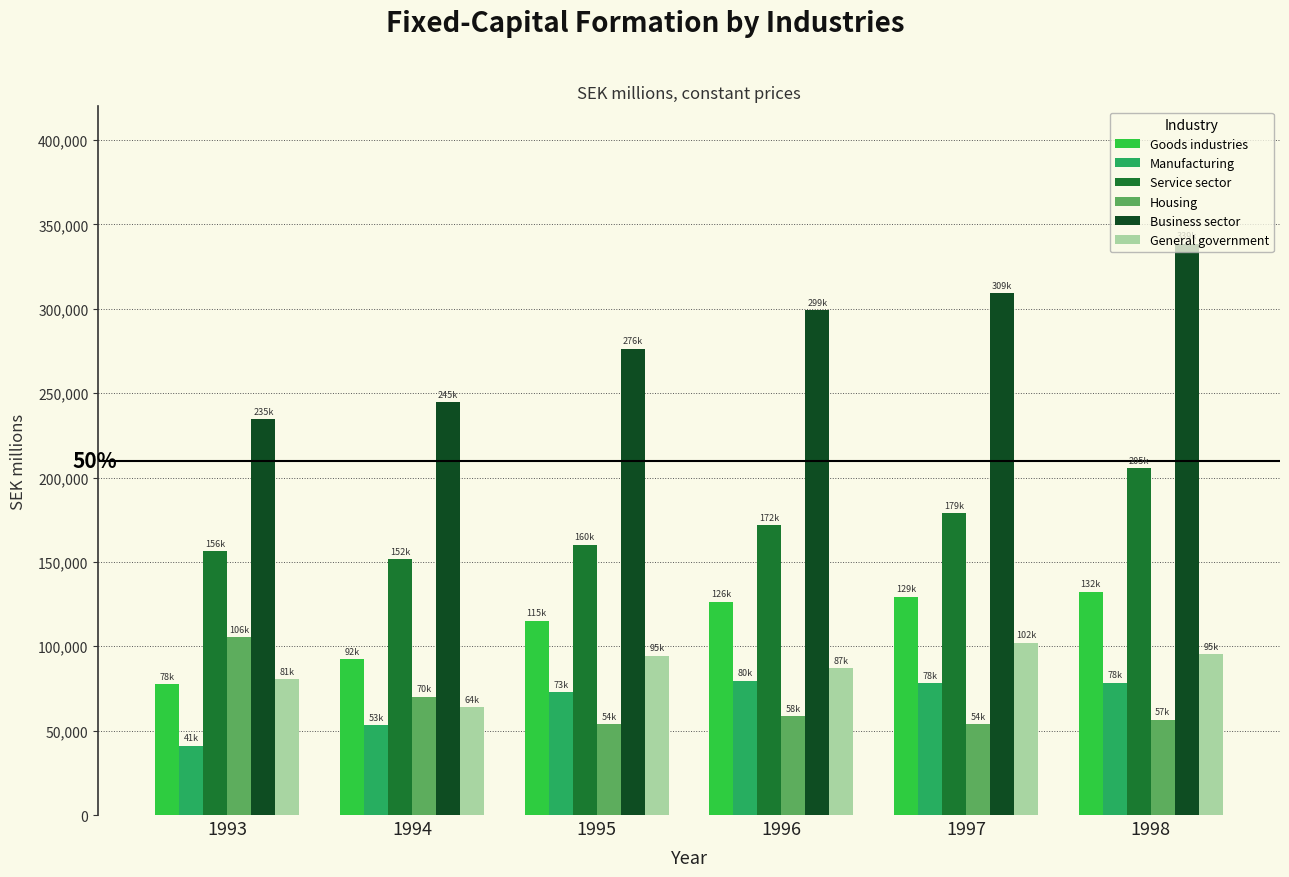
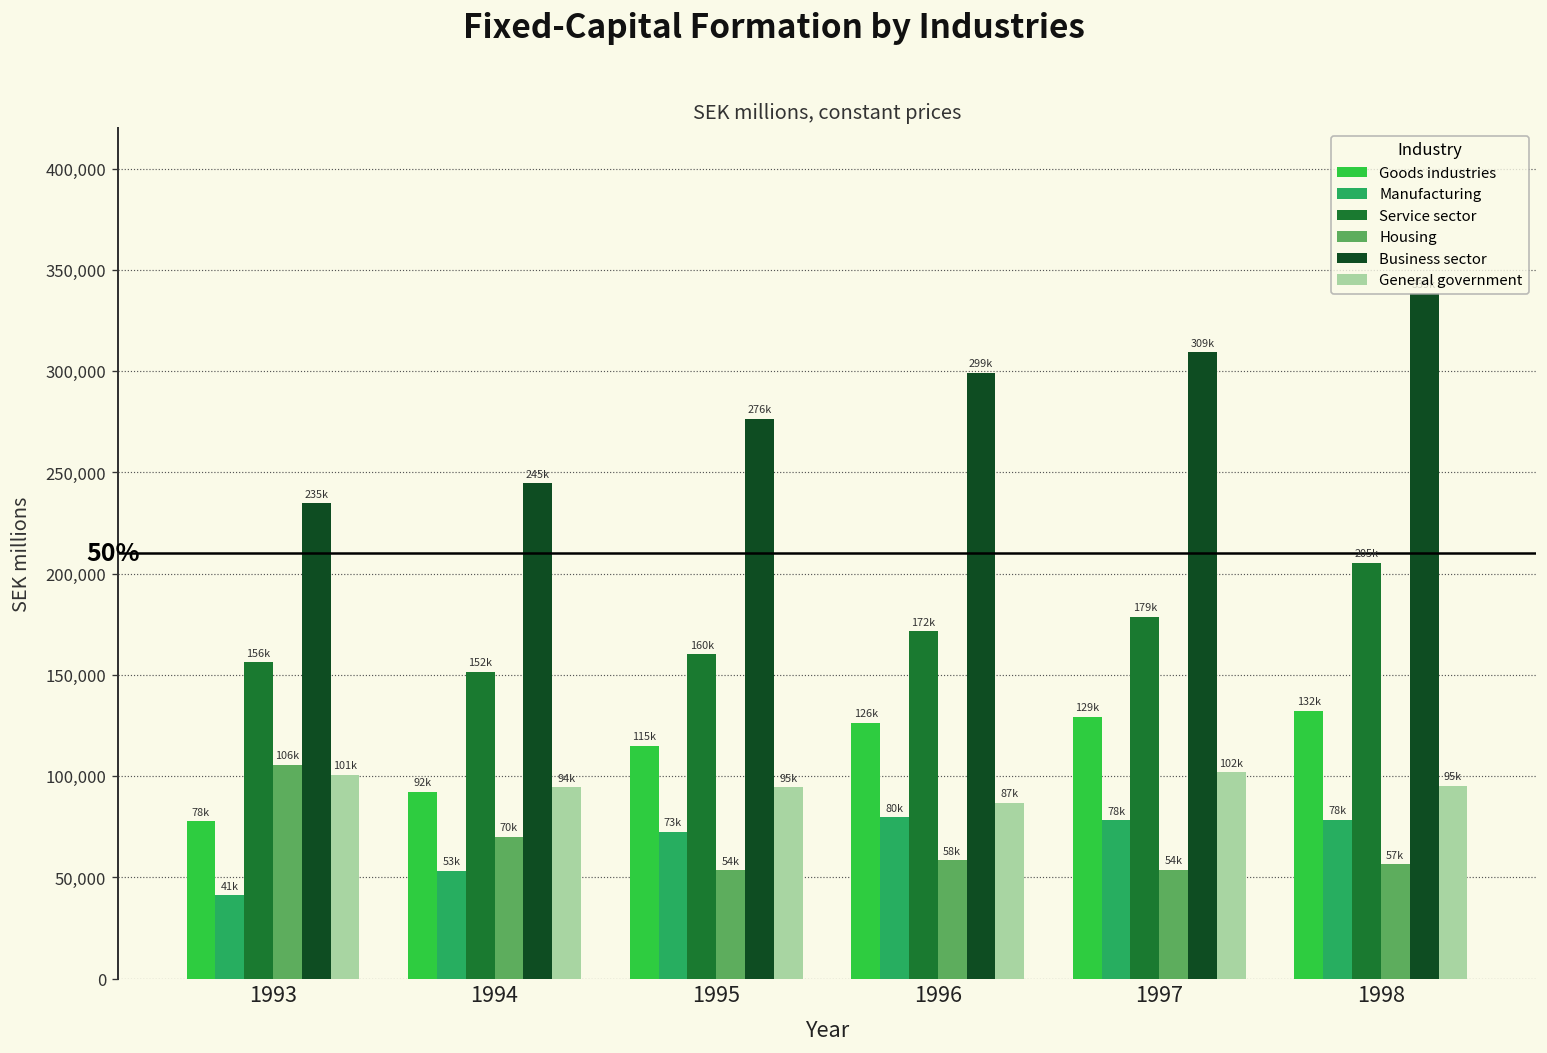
  {
    "General government": {
-     "1993": "81k",
-     "1994": "64k",
+     "1993": "101k",
+     "1994": "94k",
      "1995": "95k",
      "1996": "87k",
      "1997": "102k",
      "1998": "95k"
    }
  }
